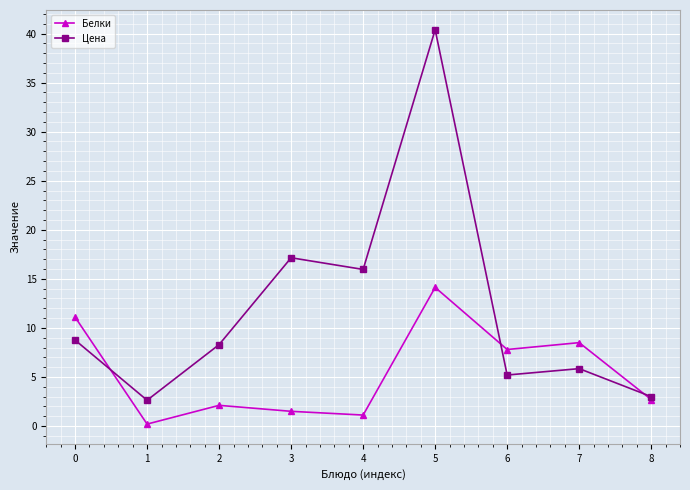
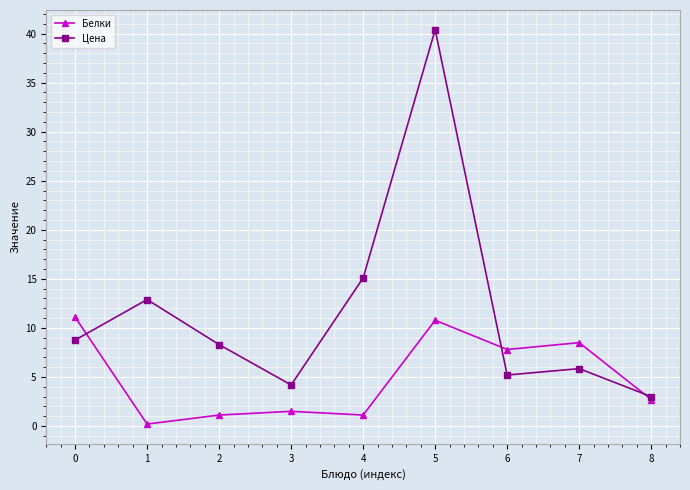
  {
    "Белки": {
      "0": 11,
      "1": 0,
-     "2": 2,
+     "2": 1,
      "3": 2,
      "4": 1,
-     "5": 14,
+     "5": 11,
      "6": 8,
      "7": 9,
      "8": 3
    },
    "Цена": {
      "0": 9,
-     "1": 3,
+     "1": 13,
      "2": 8,
-     "3": 17,
-     "4": 16,
+     "3": 4,
+     "4": 15,
      "5": 40,
      "6": 5,
      "7": 6,
      "8": 3
    }
  }
